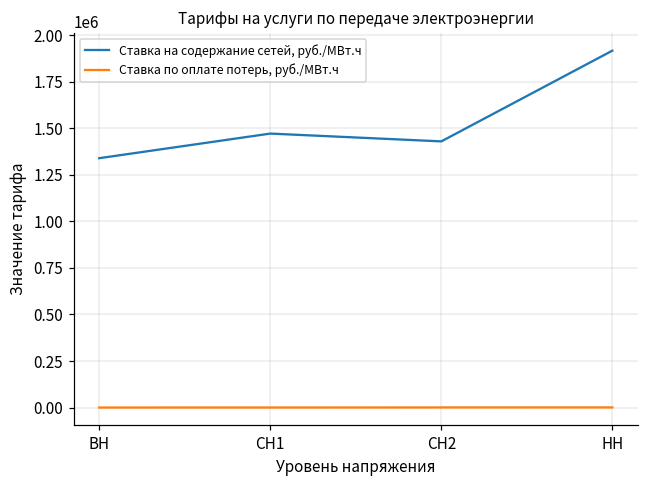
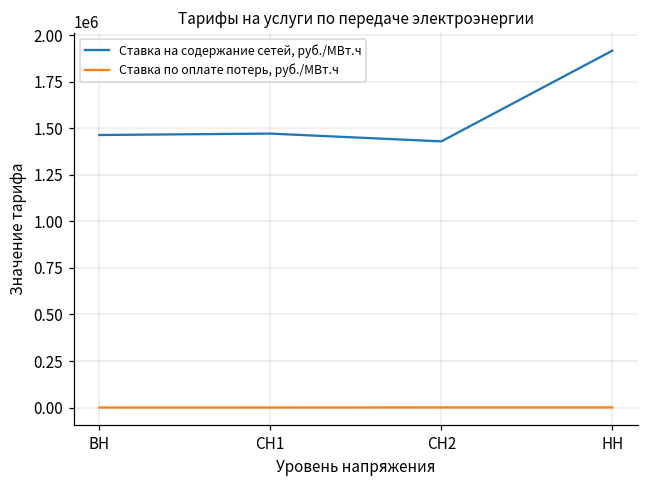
  {
    "Ставка на содержание сетей, руб./МВт.ч": {
-     "ВН": 1340000,
+     "ВН": 1460000,
      "СН1": 1470000,
      "СН2": 1430000,
      "НН": 1920000
    },
    "Ставка по оплате потерь, руб./МВт.ч": {
      "ВН": 0,
      "СН1": 0,
      "СН2": 0,
      "НН": 0
    }
  }
